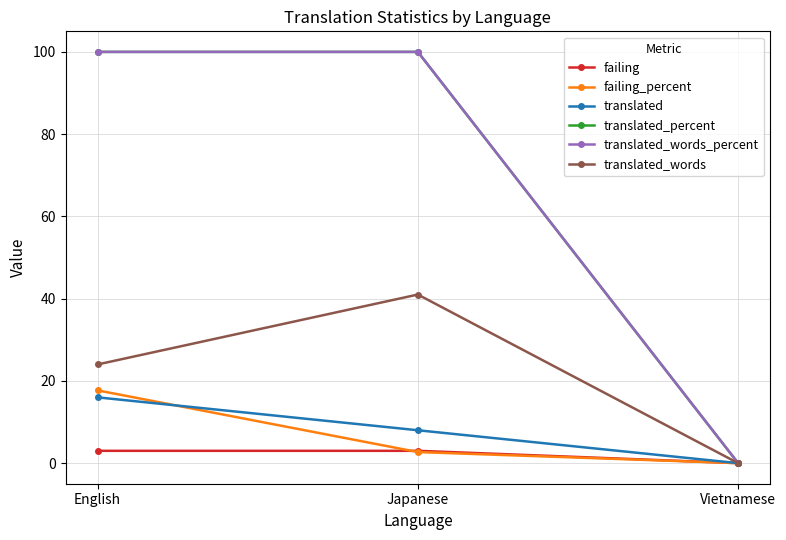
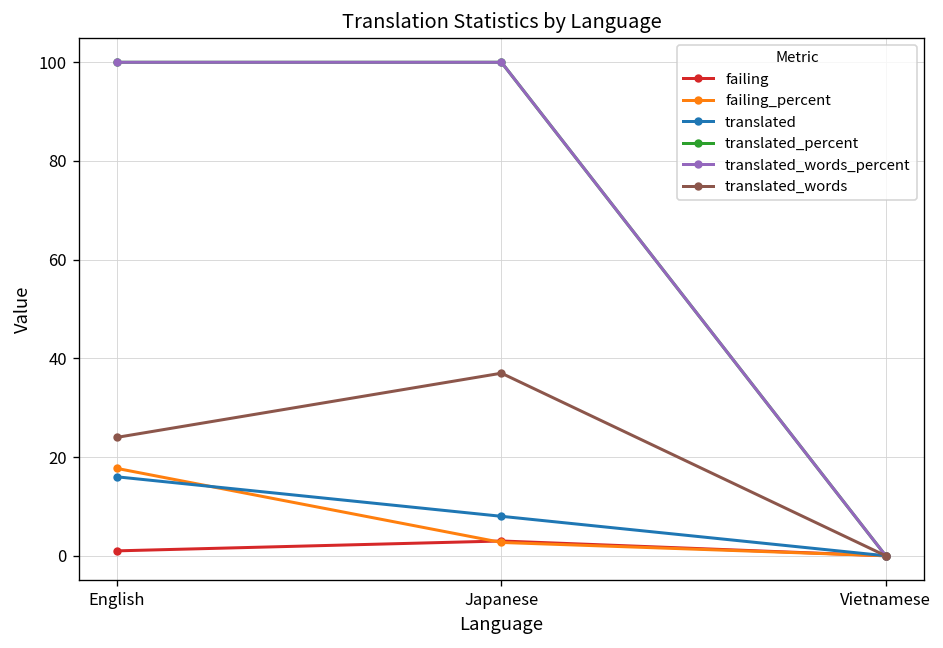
  {
    "failing": {
-     "English": 3
+     "English": 1
    },
    "failing_percent": {
      "English": 18
    },
    "translated": {
      "English": 16,
      "Japanese": 8
    },
    "translated_words_percent": {
      "English": 100,
      "Japanese": 100
    },
    "translated_words": {
      "English": 24,
-     "Japanese": 41
+     "Japanese": 37
    }
  }
